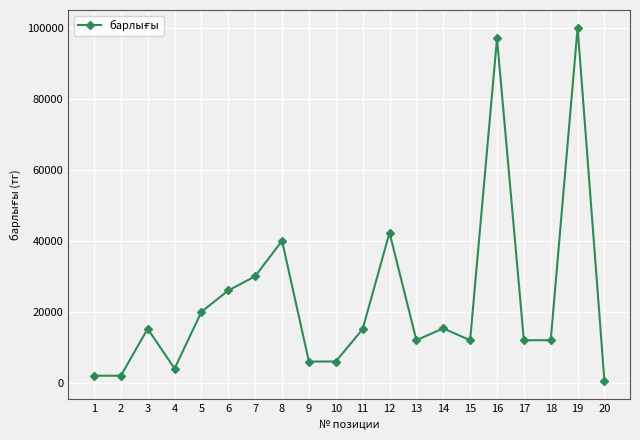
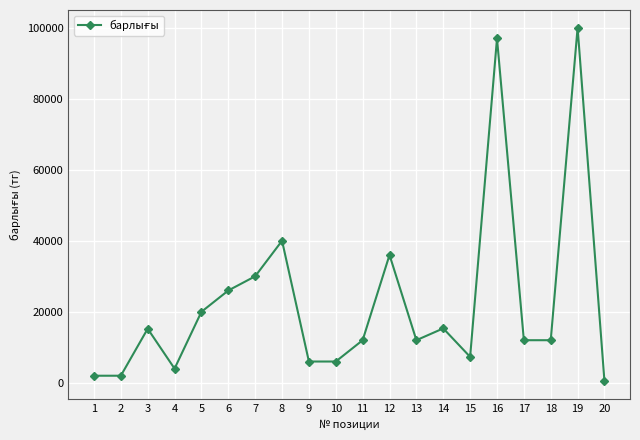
  {
    "1": 2000,
    "2": 2000,
    "3": 15000,
    "4": 4000,
    "5": 20000,
    "6": 26000,
    "7": 30000,
    "8": 40000,
    "9": 6000,
    "10": 6000,
-   "11": 15000,
-   "12": 42000,
+   "11": 12000,
+   "12": 36000,
    "13": 12000,
    "14": 15000,
-   "15": 12000,
+   "15": 7000,
    "16": 97000,
    "17": 12000,
    "18": 12000,
    "19": 100000,
    "20": 0
  }
